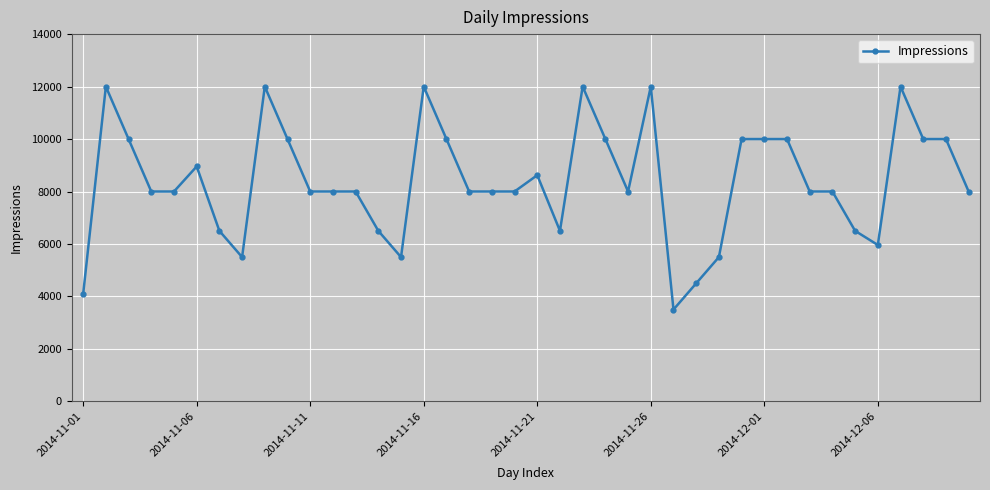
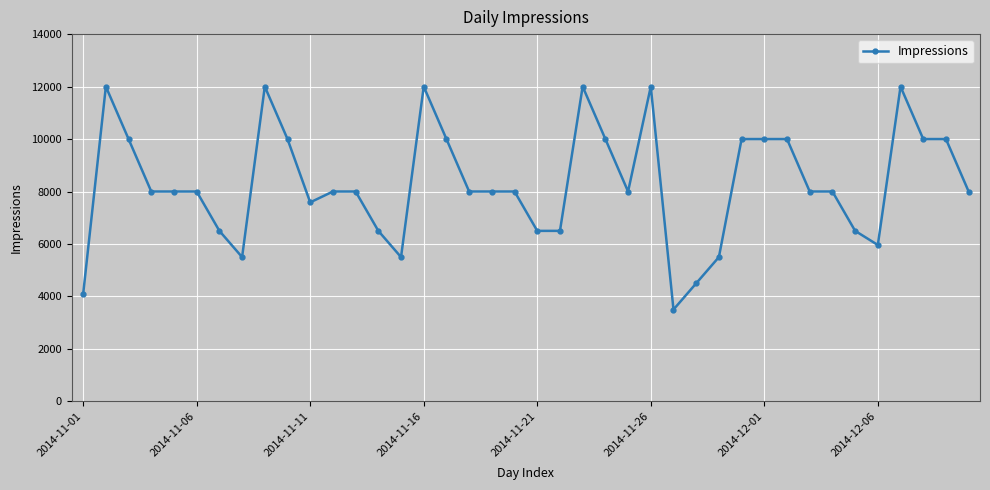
  {
    "2014-11-01": 4100,
-   "2014-11-06": 9000,
-   "2014-11-11": 8000,
+   "2014-11-06": 8000,
+   "2014-11-11": 7600,
    "2014-11-16": 12000,
-   "2014-11-21": 8600,
+   "2014-11-21": 6500,
    "2014-11-26": 12000,
    "2014-12-01": 10000,
    "2014-12-06": 6000
  }
